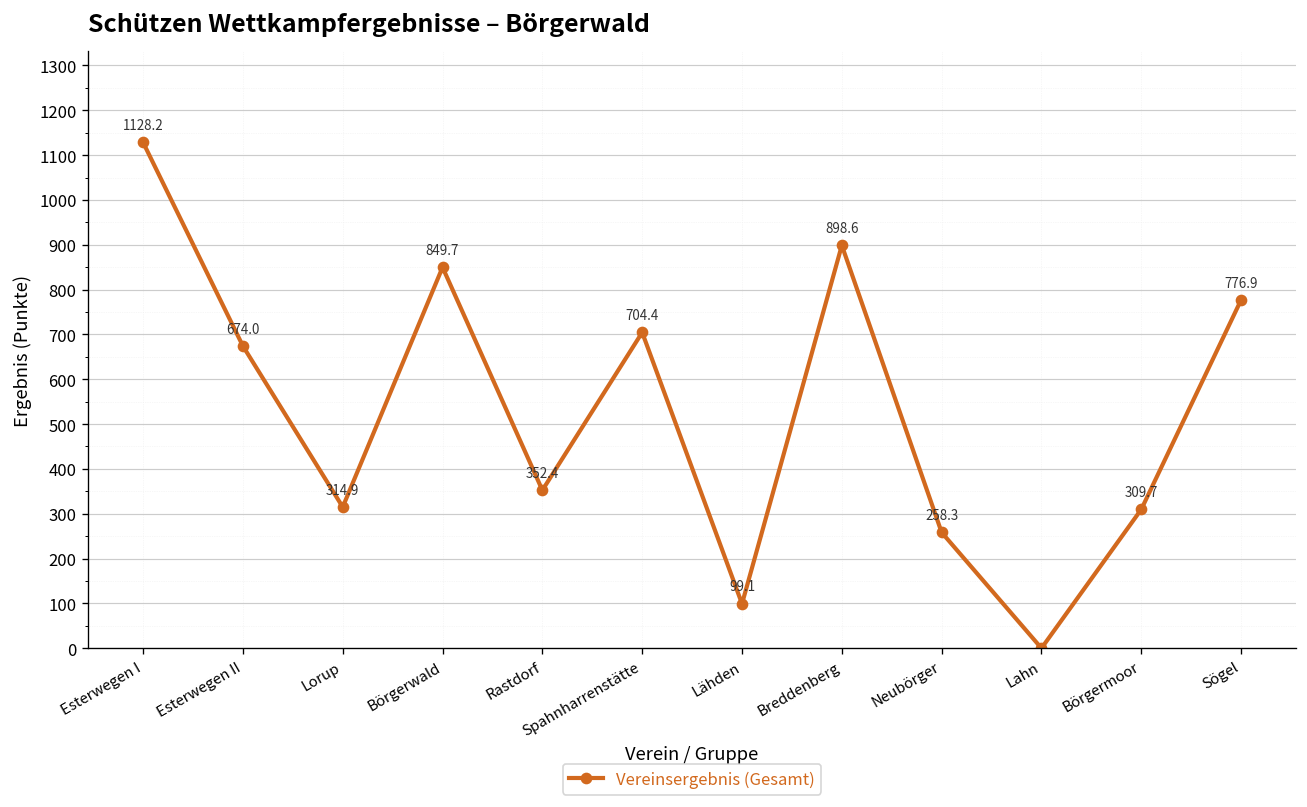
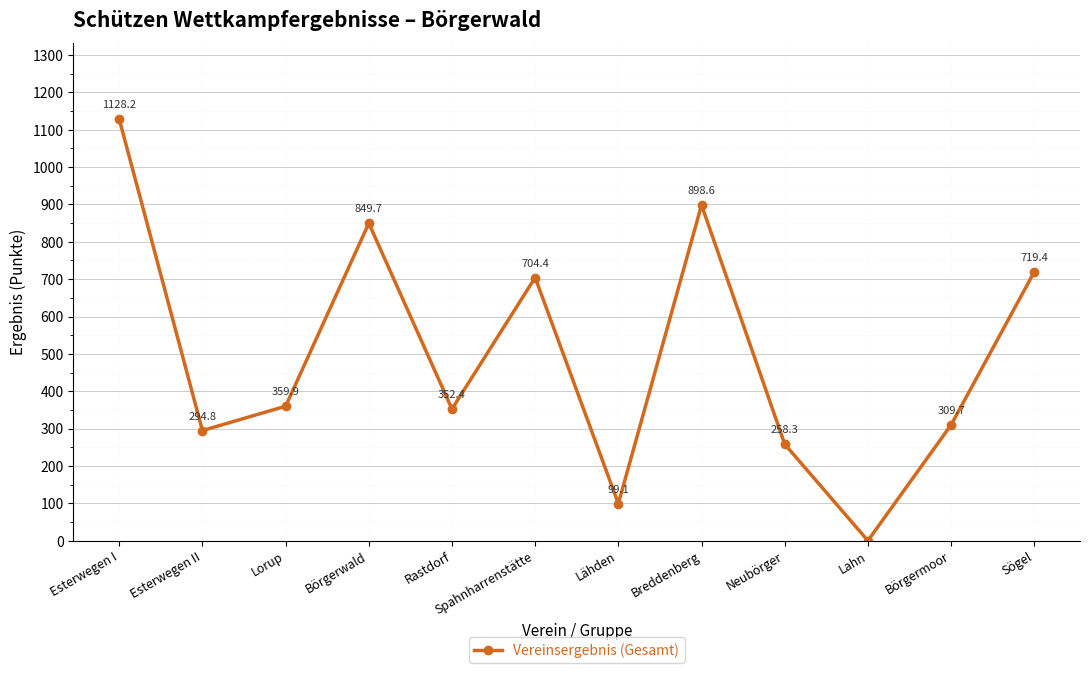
  {
    "Esterwegen I": 1128.2,
-   "Esterwegen II": 674.0,
-   "Lorup": 314.9,
+   "Esterwegen II": 294.8,
+   "Lorup": 359.9,
    "Börgerwald": 849.7,
    "Rastdorf": 352.4,
    "Spahnharrenstätte": 704.4,
    "Lähden": 99.1,
    "Breddenberg": 898.6,
    "Neubörger": 258.3,
    "Börgermoor": 309.7,
-   "Sögel": 776.9
+   "Sögel": 719.4
  }
